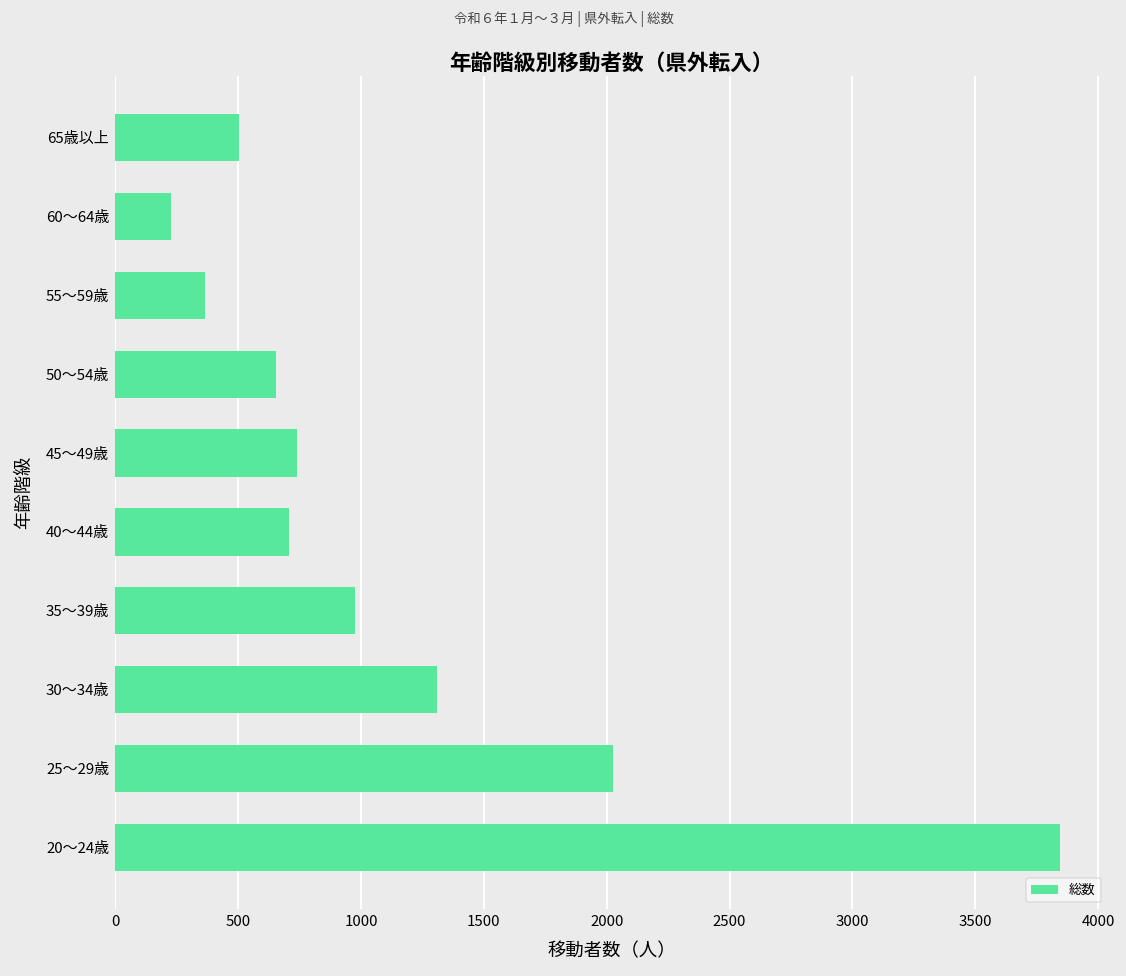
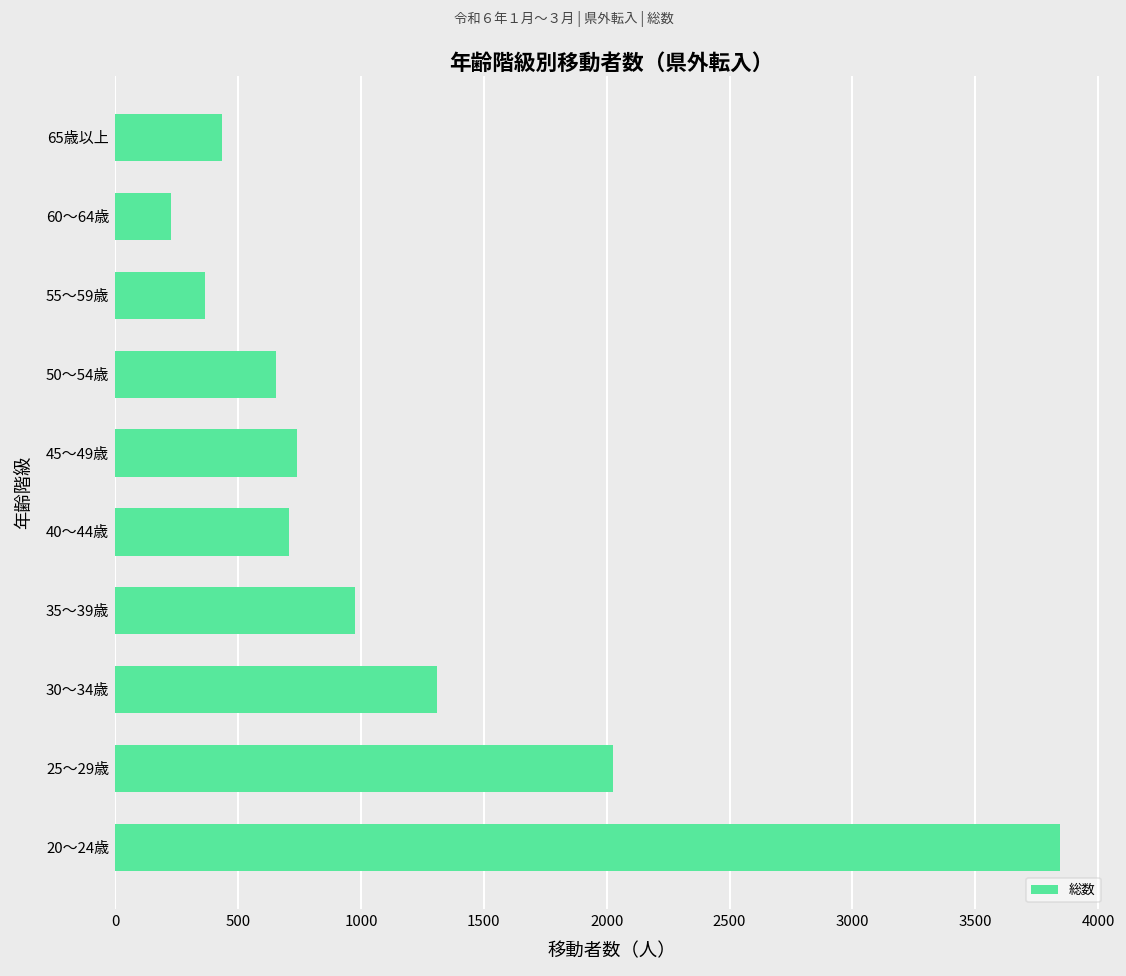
  {
-   "65歳以上": 510,
+   "65歳以上": 440,
    "60～64歳": 230,
    "55～59歳": 370,
    "50～54歳": 650,
    "45～49歳": 740,
    "40～44歳": 710,
    "35～39歳": 980,
    "30～34歳": 1310,
    "25～29歳": 2030,
    "20～24歳": 3850
  }
